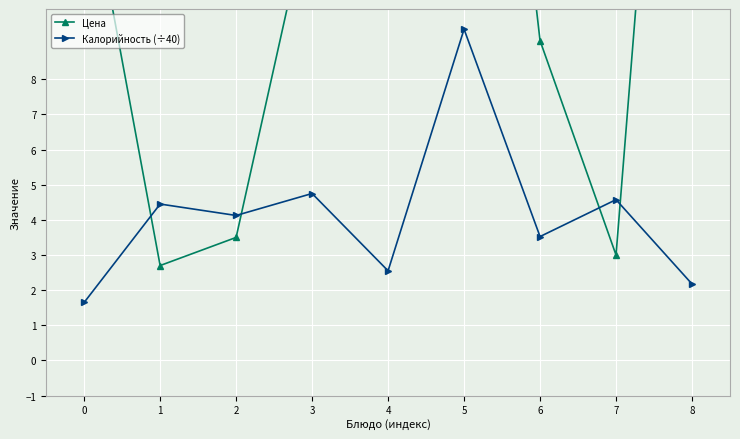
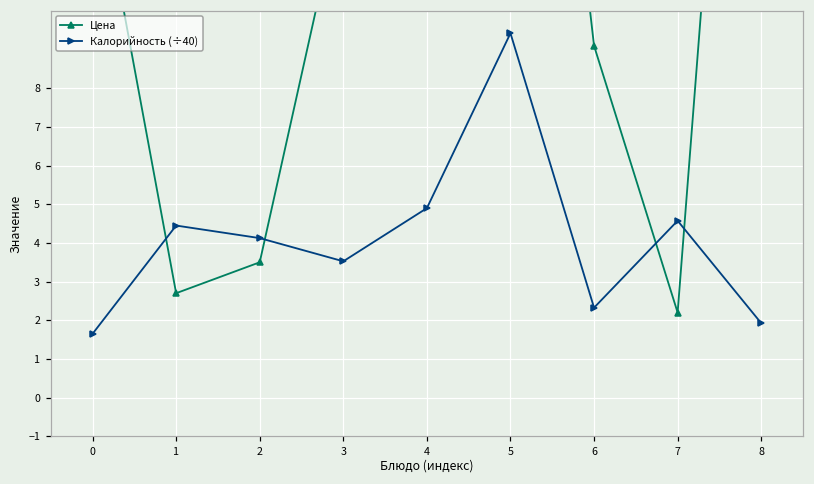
  {
    "Цена": {
      "1": 2.7,
      "2": 3.5,
      "6": 9.1,
-     "7": 3.0
+     "7": 2.2
    },
    "Калорийность (÷40)": {
      "0": 1.7,
      "1": 4.5,
      "2": 4.1,
-     "3": 4.8,
-     "4": 2.6,
+     "3": 3.5,
+     "4": 4.9,
      "5": 9.4,
-     "6": 3.5,
+     "6": 2.3,
      "7": 4.6,
-     "8": 2.2
+     "8": 1.9
    }
  }
